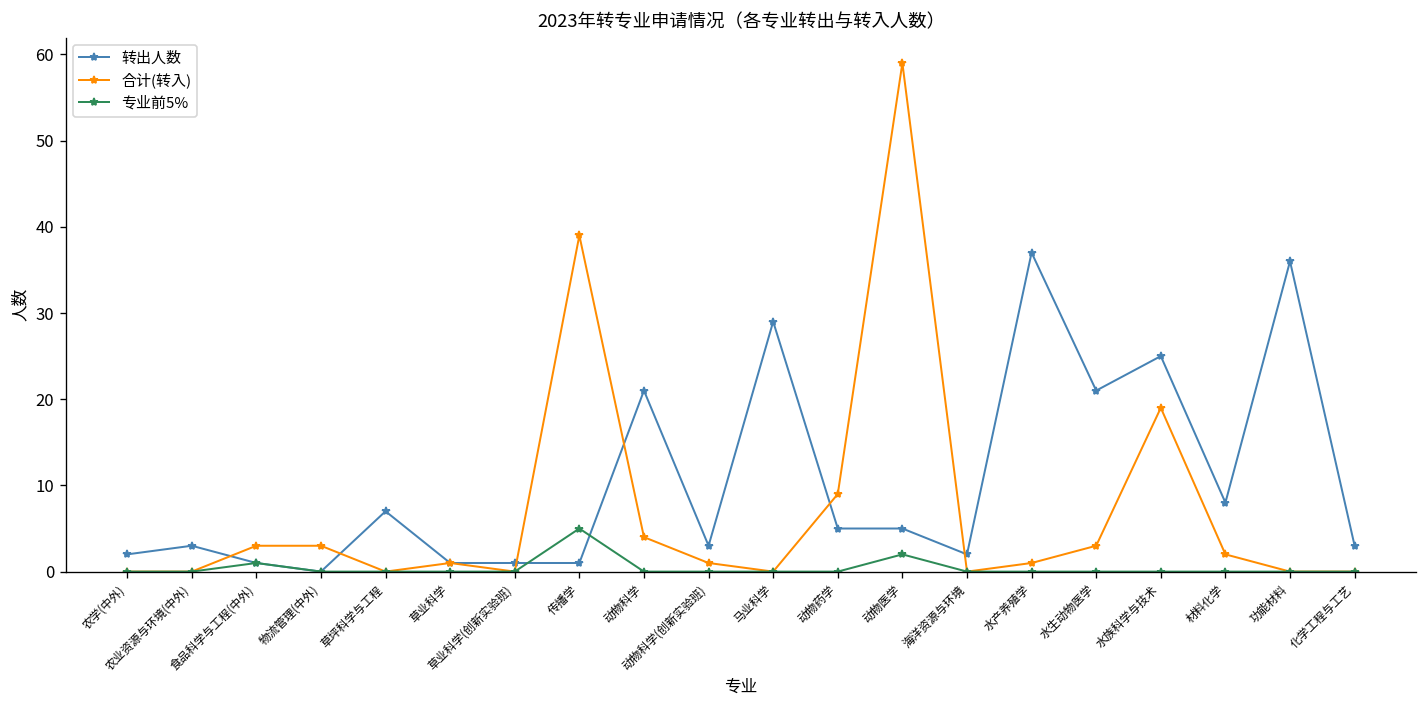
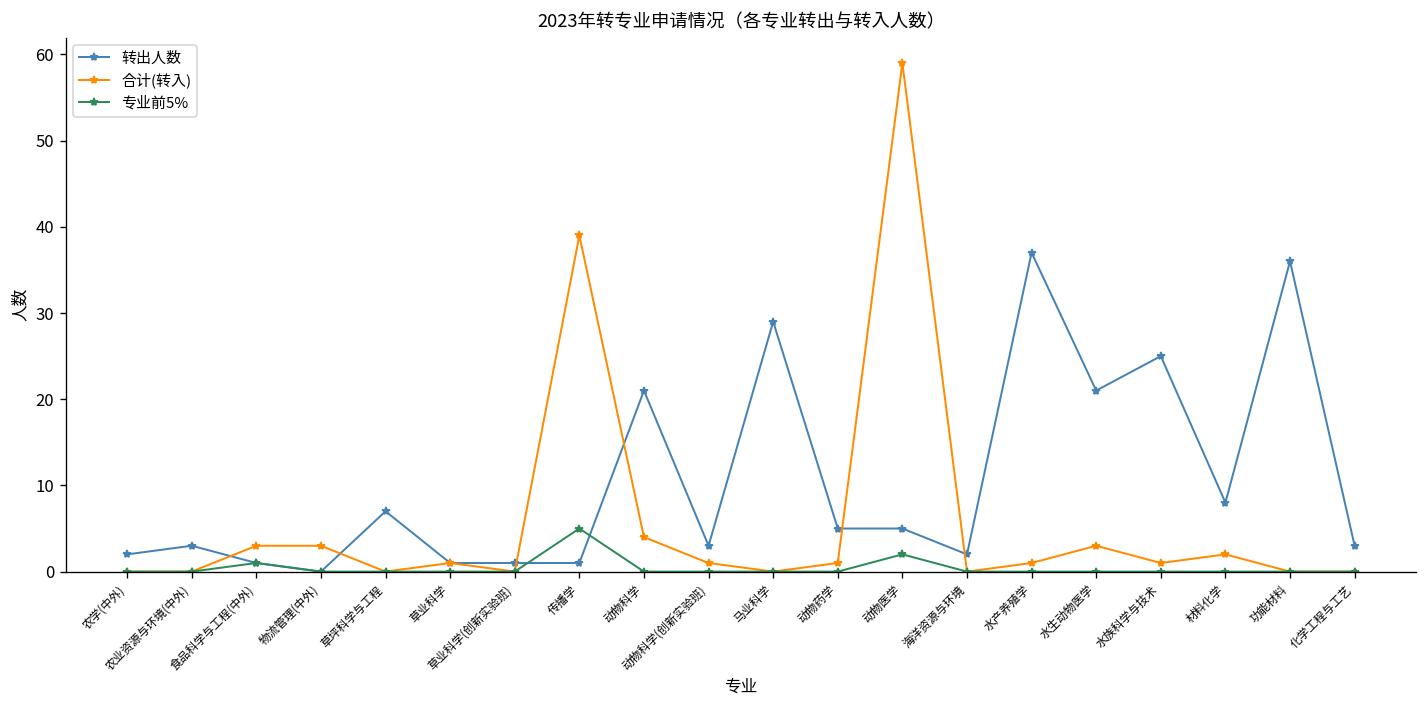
  {
    "转出人数": {
      "农学(中外)": 2,
      "农业资源与环境(中外)": 3,
      "草坪科学与工程": 7,
      "草业科学(创新实验班)": 1,
      "传播学": 1,
      "动物科学": 21,
      "动物科学(创新实验班)": 3,
      "马业科学": 29,
      "动物药学": 5,
      "动物医学": 5,
      "海洋资源与环境": 2,
      "水产养殖学": 37,
      "水生动物医学": 21,
      "水族科学与技术": 25,
      "材料化学": 8,
      "功能材料": 36,
      "化学工程与工艺": 3
    },
    "合计(转入)": {
      "食品科学与工程(中外)": 3,
      "物流管理(中外)": 3,
      "传播学": 39,
      "动物科学": 4,
      "动物科学(创新实验班)": 1,
-     "动物药学": 9,
+     "动物药学": 1,
      "动物医学": 59,
      "水产养殖学": 1,
      "水生动物医学": 3,
-     "水族科学与技术": 19,
+     "水族科学与技术": 1,
      "材料化学": 2
    },
    "专业前5%": {
      "草业科学": 0,
      "传播学": 5,
      "动物科学": 0,
      "动物科学(创新实验班)": 0,
      "动物药学": 0,
      "动物医学": 2,
      "水产养殖学": 0,
      "水生动物医学": 0,
      "水族科学与技术": 0,
      "材料化学": 0
    }
  }
